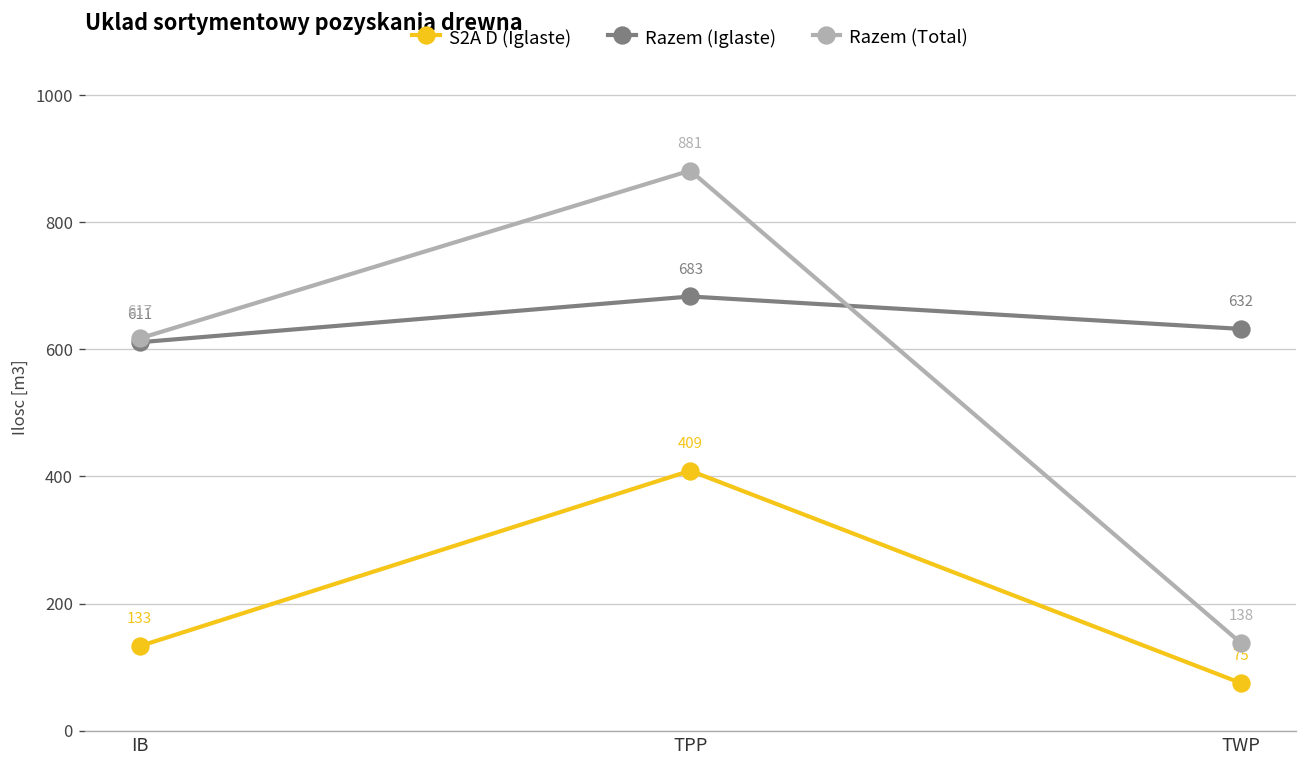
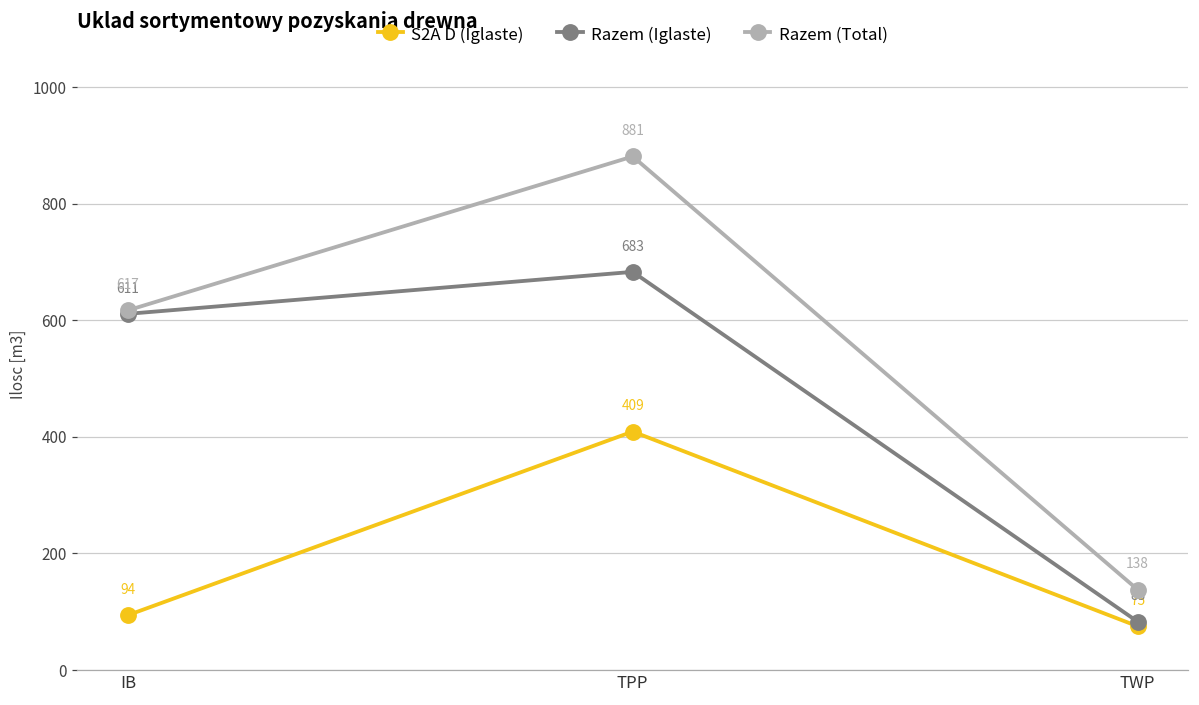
  {
    "S2A D (Iglaste)": {
-     "IB": 133,
+     "IB": 94,
      "TPP": 409,
      "TWP": 75
    },
    "Razem (Iglaste)": {
      "TPP": 683,
-     "TWP": 632
+     "TWP": 83
    },
    "Razem (Total)": {
      "TPP": 881,
      "TWP": 138
    }
  }
